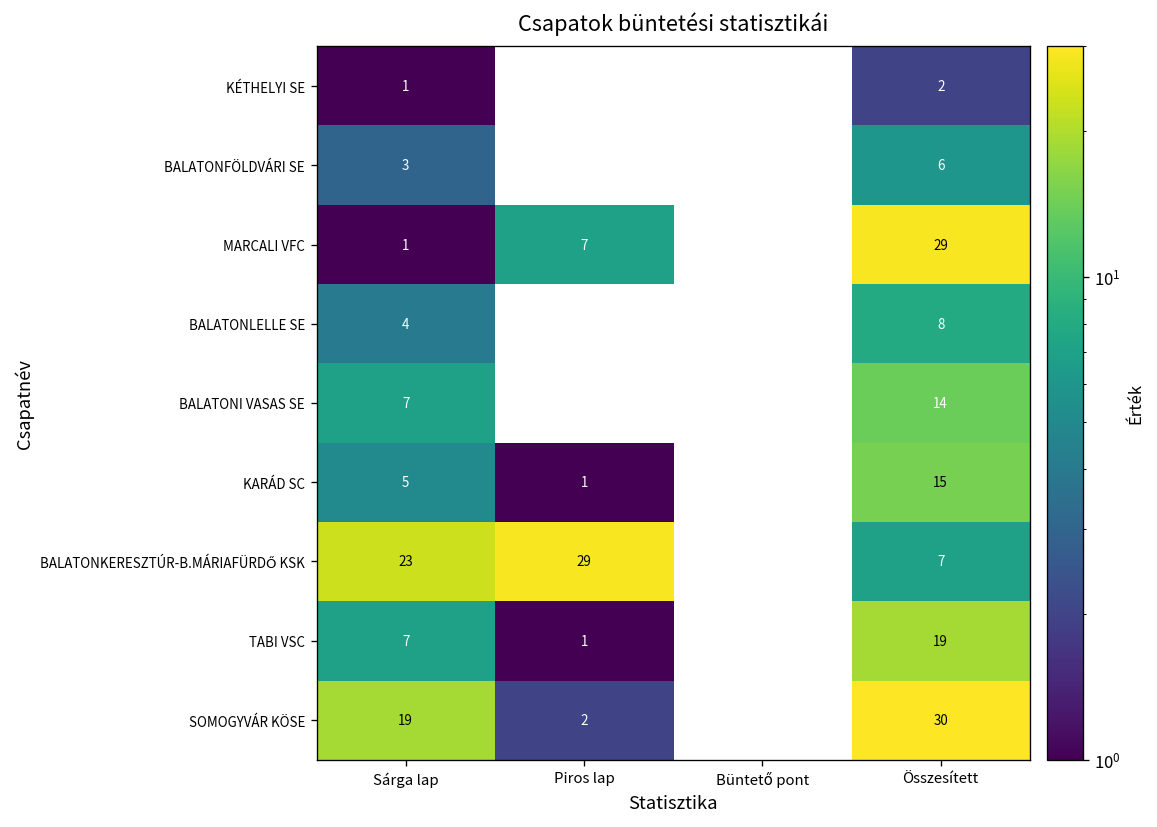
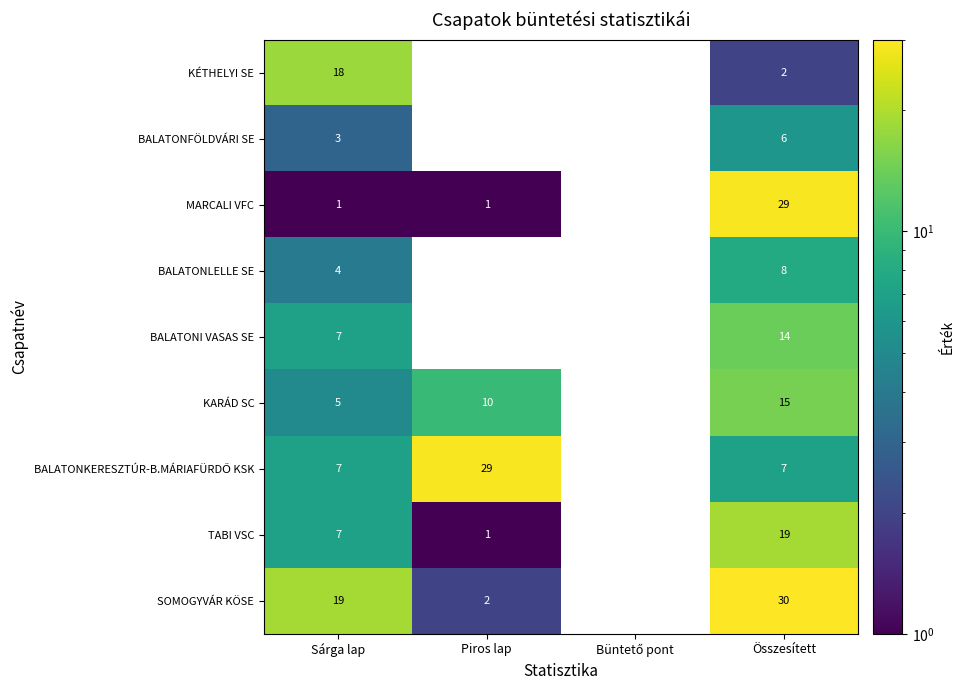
  {
    "KÉTHELYI SE": {
-     "Sárga lap": 1,
+     "Sárga lap": 18,
      "Összesített": 2
    },
    "BALATONFÖLDVÁRI SE": {
      "Sárga lap": 3,
      "Összesített": 6
    },
    "MARCALI VFC": {
      "Sárga lap": 1,
-     "Piros lap": 7,
+     "Piros lap": 1,
      "Összesített": 29
    },
    "BALATONLELLE SE": {
      "Sárga lap": 4,
      "Összesített": 8
    },
    "BALATONI VASAS SE": {
      "Sárga lap": 7,
      "Összesített": 14
    },
    "KARÁD SC": {
      "Sárga lap": 5,
-     "Piros lap": 1,
+     "Piros lap": 10,
      "Összesített": 15
    },
    "BALATONKERESZTÚR-B.MÁRIAFÜRDŐ KSK": {
-     "Sárga lap": 23,
+     "Sárga lap": 7,
      "Piros lap": 29,
      "Összesített": 7
    },
    "TABI VSC": {
      "Sárga lap": 7,
      "Piros lap": 1,
      "Összesített": 19
    },
    "SOMOGYVÁR KÖSE": {
      "Sárga lap": 19,
      "Piros lap": 2,
      "Összesített": 30
    }
  }
